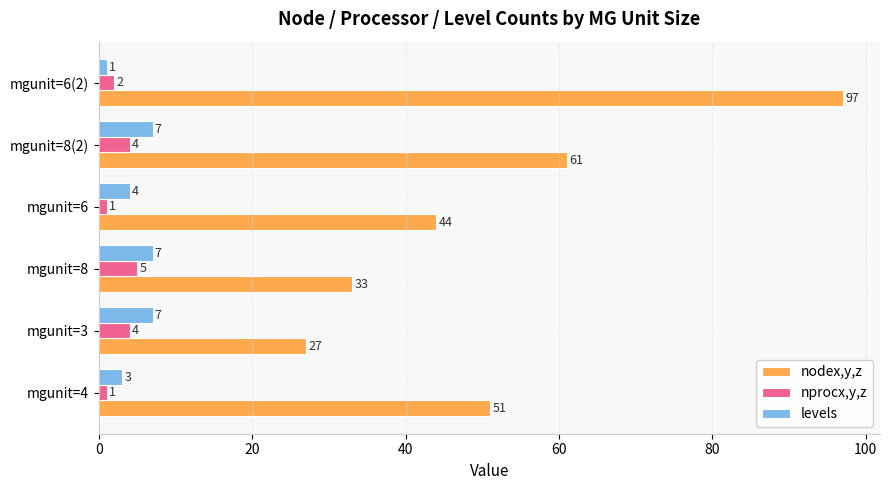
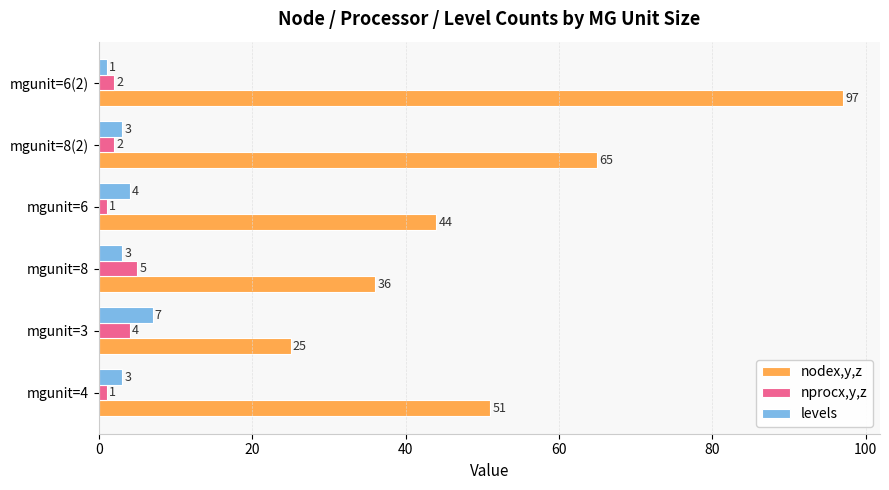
  {
    "nodex,y,z": {
      "mgunit=6(2)": 97,
-     "mgunit=8(2)": 61,
+     "mgunit=8(2)": 65,
      "mgunit=6": 44,
-     "mgunit=8": 33,
-     "mgunit=3": 27,
+     "mgunit=8": 36,
+     "mgunit=3": 25,
      "mgunit=4": 51
    },
    "nprocx,y,z": {
      "mgunit=6(2)": 2,
-     "mgunit=8(2)": 4,
+     "mgunit=8(2)": 2,
      "mgunit=6": 1,
      "mgunit=8": 5,
      "mgunit=3": 4,
      "mgunit=4": 1
    },
    "levels": {
      "mgunit=6(2)": 1,
-     "mgunit=8(2)": 7,
+     "mgunit=8(2)": 3,
      "mgunit=6": 4,
-     "mgunit=8": 7,
+     "mgunit=8": 3,
      "mgunit=3": 7,
      "mgunit=4": 3
    }
  }
